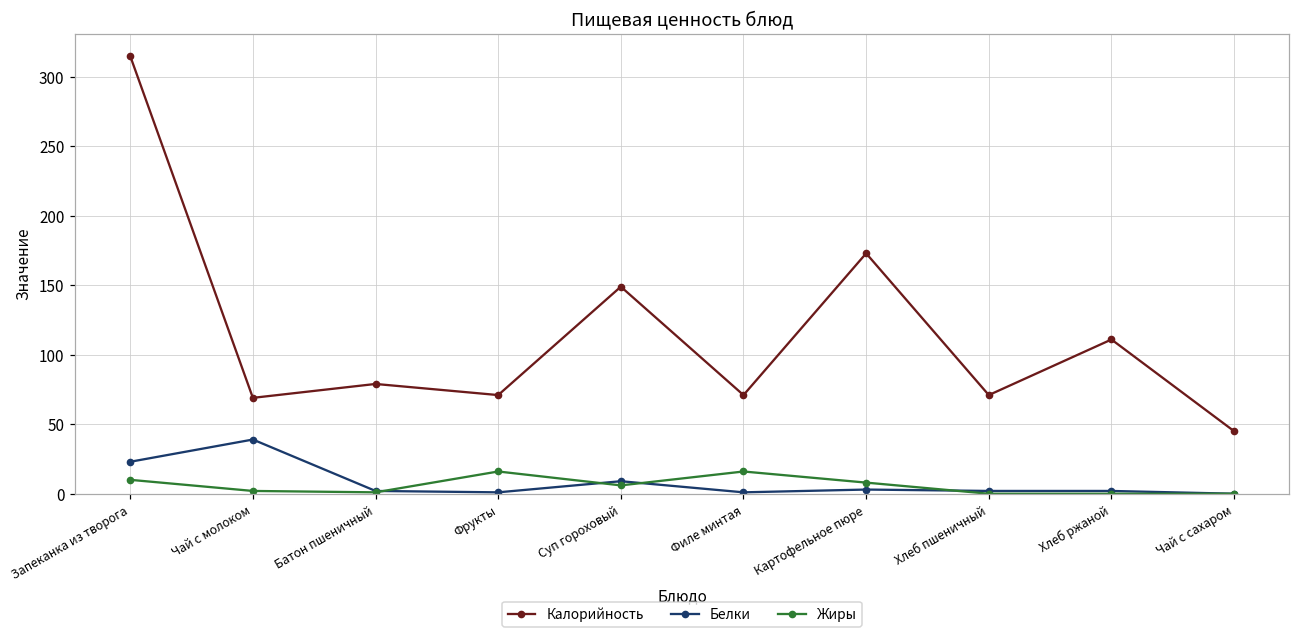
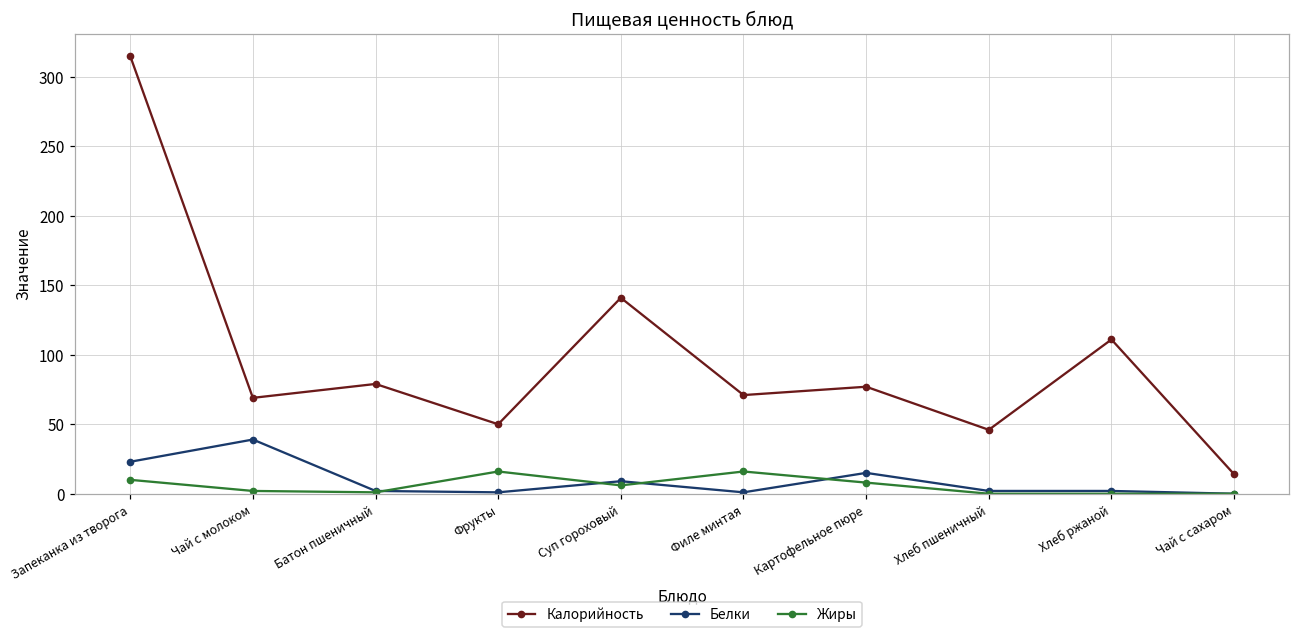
  {
    "Калорийность": {
      "Запеканка из творога": 315,
      "Чай с молоком": 69,
      "Батон пшеничный": 79,
-     "Фрукты": 71,
-     "Суп гороховый": 149,
+     "Фрукты": 50,
+     "Суп гороховый": 141,
      "Филе минтая": 71,
-     "Картофельное пюре": 173,
-     "Хлеб пшеничный": 71,
+     "Картофельное пюре": 77,
+     "Хлеб пшеничный": 46,
      "Хлеб ржаной": 111,
-     "Чай с сахаром": 45
+     "Чай с сахаром": 14
    },
    "Белки": {
      "Запеканка из творога": 23,
      "Чай с молоком": 39,
      "Фрукты": 1,
      "Суп гороховый": 9,
      "Филе минтая": 1,
-     "Картофельное пюре": 3
+     "Картофельное пюре": 15
    },
    "Жиры": {
      "Запеканка из творога": 10,
      "Чай с молоком": 2,
      "Фрукты": 16,
      "Суп гороховый": 6,
      "Филе минтая": 16,
      "Картофельное пюре": 8
    }
  }
